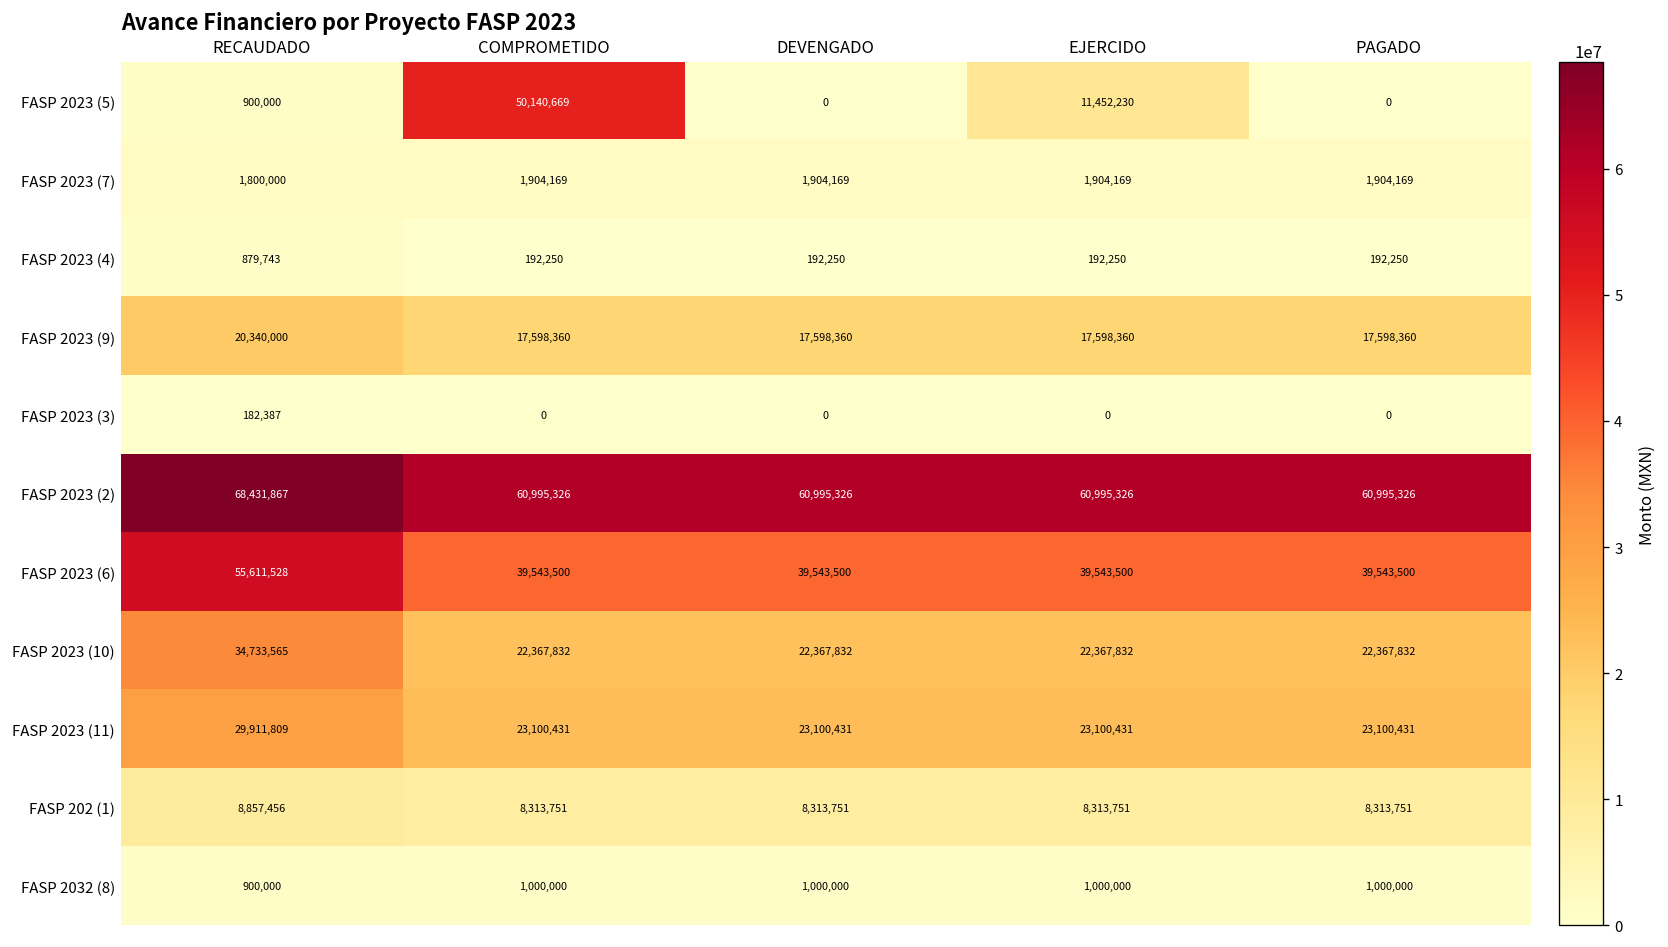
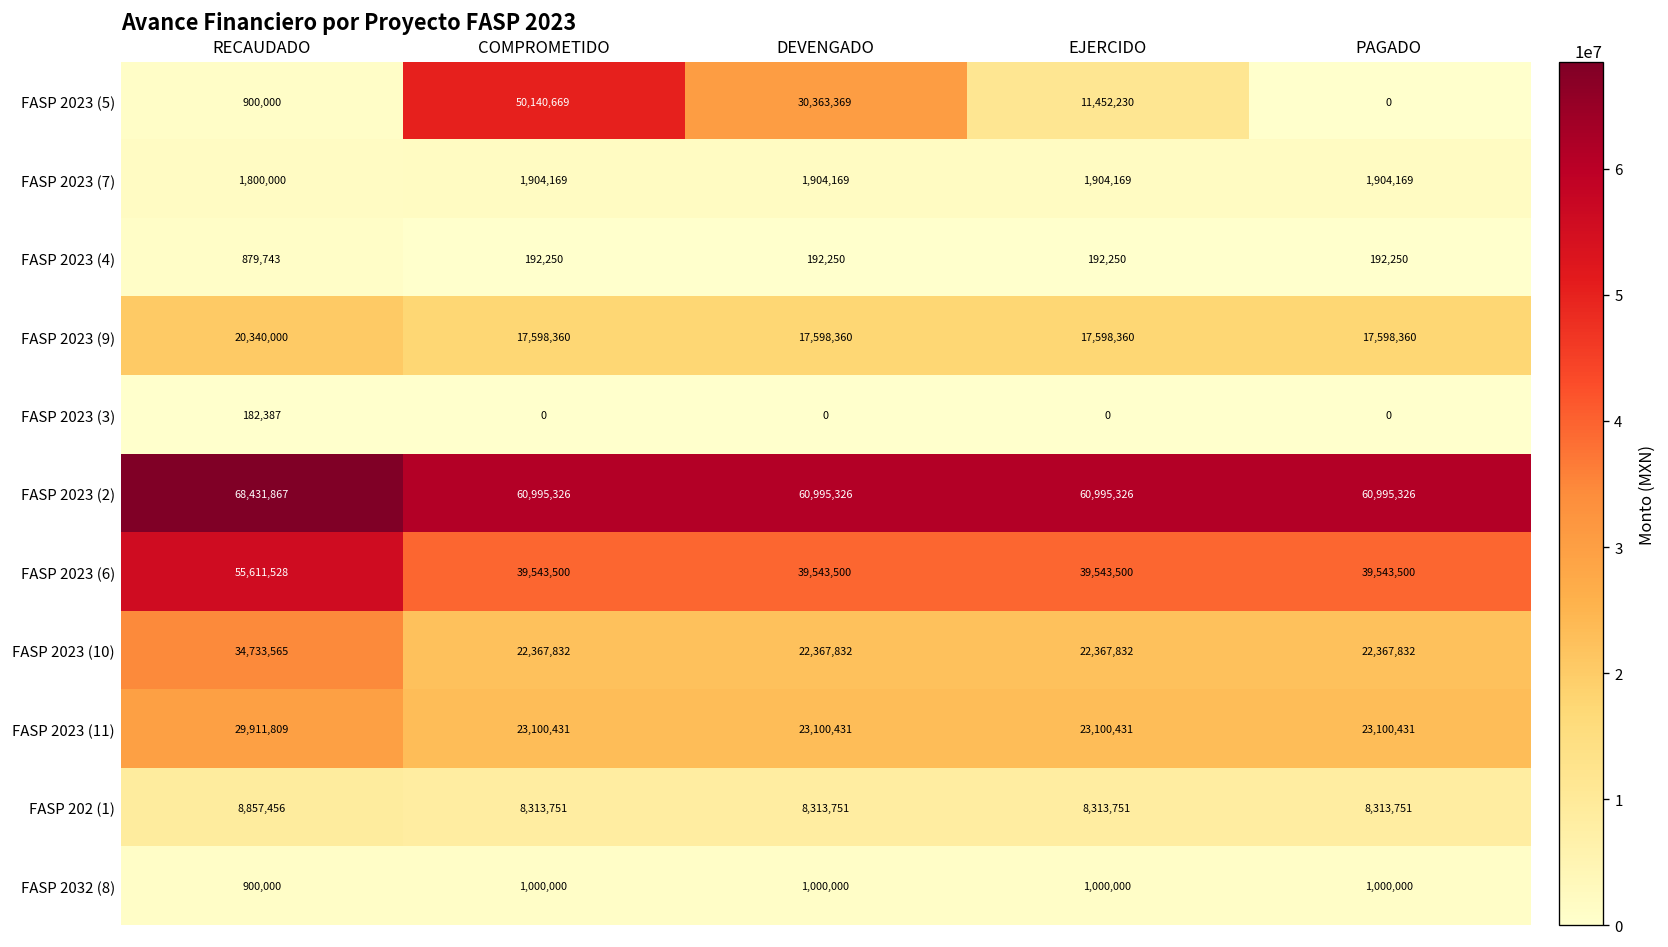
  {
    "FASP 2023 (5)": {
      "RECAUDADO": "900,000",
      "COMPROMETIDO": "50,140,669",
-     "DEVENGADO": "0",
+     "DEVENGADO": "30,363,369",
      "EJERCIDO": "11,452,230",
      "PAGADO": "0"
    },
    "FASP 2023 (7)": {
      "RECAUDADO": "1,800,000",
      "COMPROMETIDO": "1,904,169",
      "DEVENGADO": "1,904,169",
      "EJERCIDO": "1,904,169",
      "PAGADO": "1,904,169"
    },
    "FASP 2023 (4)": {
      "RECAUDADO": "879,743",
      "COMPROMETIDO": "192,250",
      "DEVENGADO": "192,250",
      "EJERCIDO": "192,250",
      "PAGADO": "192,250"
    },
    "FASP 2023 (9)": {
      "RECAUDADO": "20,340,000",
      "COMPROMETIDO": "17,598,360",
      "DEVENGADO": "17,598,360",
      "EJERCIDO": "17,598,360",
      "PAGADO": "17,598,360"
    },
    "FASP 2023 (3)": {
      "RECAUDADO": "182,387",
      "COMPROMETIDO": "0",
      "DEVENGADO": "0",
      "EJERCIDO": "0",
      "PAGADO": "0"
    },
    "FASP 2023 (2)": {
      "RECAUDADO": "68,431,867",
      "COMPROMETIDO": "60,995,326",
      "DEVENGADO": "60,995,326",
      "EJERCIDO": "60,995,326",
      "PAGADO": "60,995,326"
    },
    "FASP 2023 (6)": {
      "RECAUDADO": "55,611,528",
      "COMPROMETIDO": "39,543,500",
      "DEVENGADO": "39,543,500",
      "EJERCIDO": "39,543,500",
      "PAGADO": "39,543,500"
    },
    "FASP 2023 (10)": {
      "RECAUDADO": "34,733,565",
      "COMPROMETIDO": "22,367,832",
      "DEVENGADO": "22,367,832",
      "EJERCIDO": "22,367,832",
      "PAGADO": "22,367,832"
    },
    "FASP 2023 (11)": {
      "RECAUDADO": "29,911,809",
      "COMPROMETIDO": "23,100,431",
      "DEVENGADO": "23,100,431",
      "EJERCIDO": "23,100,431",
      "PAGADO": "23,100,431"
    },
    "FASP 202 (1)": {
      "RECAUDADO": "8,857,456",
      "COMPROMETIDO": "8,313,751",
      "DEVENGADO": "8,313,751",
      "EJERCIDO": "8,313,751",
      "PAGADO": "8,313,751"
    },
    "FASP 2032 (8)": {
      "RECAUDADO": "900,000",
      "COMPROMETIDO": "1,000,000",
      "DEVENGADO": "1,000,000",
      "EJERCIDO": "1,000,000",
      "PAGADO": "1,000,000"
    }
  }
